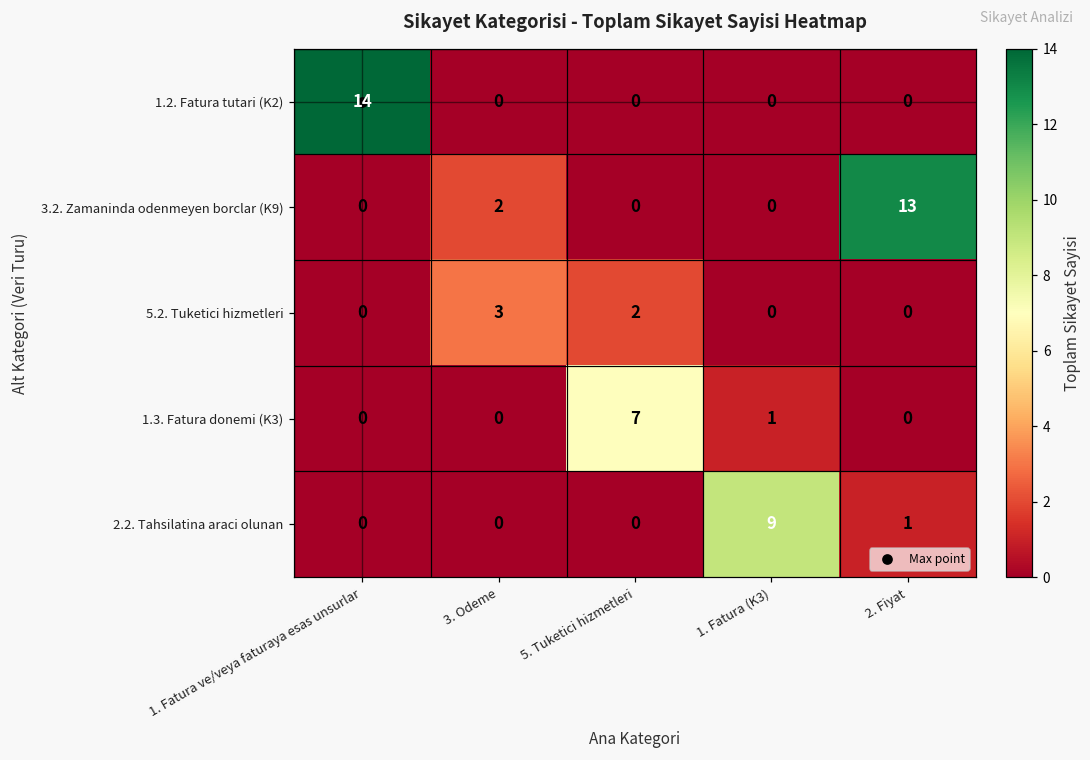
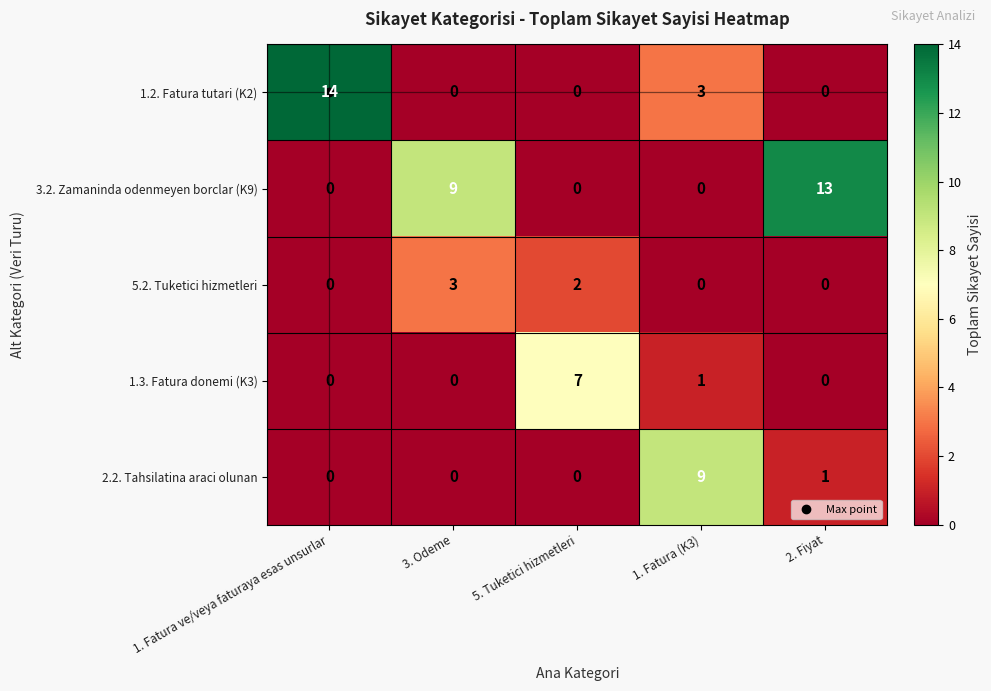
  {
    "1.2. Fatura tutari (K2)": {
      "3. Odeme": 0,
      "5. Tuketici hizmetleri": 0,
-     "1. Fatura (K3)": 0,
+     "1. Fatura (K3)": 3,
      "2. Fiyat": 0
    },
    "3.2. Zamaninda odenmeyen borclar (K9)": {
      "1. Fatura ve/veya faturaya esas unsurlar": 0,
-     "3. Odeme": 2,
+     "3. Odeme": 9,
      "5. Tuketici hizmetleri": 0,
      "1. Fatura (K3)": 0,
      "2. Fiyat": 13
    },
    "5.2. Tuketici hizmetleri": {
      "1. Fatura ve/veya faturaya esas unsurlar": 0,
      "3. Odeme": 3,
      "5. Tuketici hizmetleri": 2,
      "1. Fatura (K3)": 0,
      "2. Fiyat": 0
    },
    "1.3. Fatura donemi (K3)": {
      "1. Fatura ve/veya faturaya esas unsurlar": 0,
      "3. Odeme": 0,
      "5. Tuketici hizmetleri": 7,
      "1. Fatura (K3)": 1,
      "2. Fiyat": 0
    },
    "2.2. Tahsilatina araci olunan": {
      "1. Fatura ve/veya faturaya esas unsurlar": 0,
      "3. Odeme": 0,
      "5. Tuketici hizmetleri": 0,
      "1. Fatura (K3)": 9,
      "2. Fiyat": 1
    }
  }
